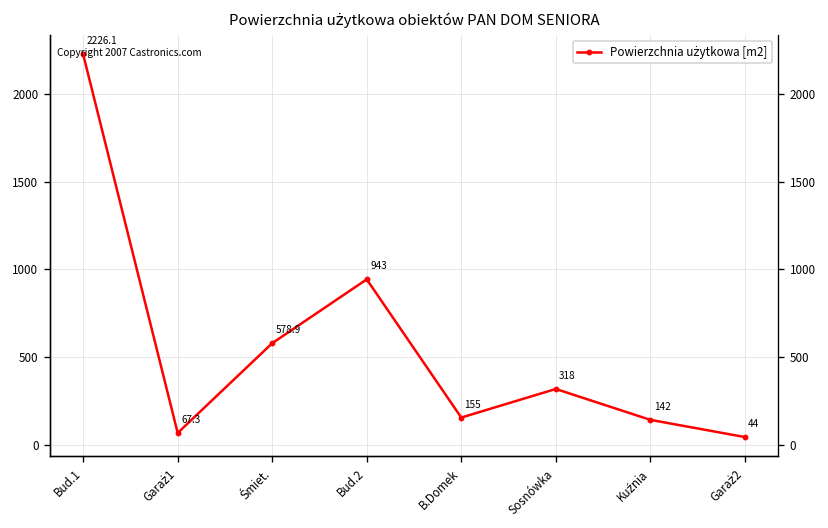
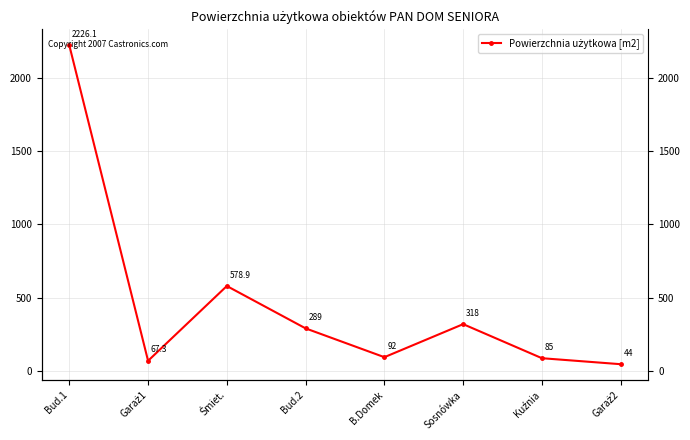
  {
    "Bud.1": 2226.1,
    "Garaż1": 67.3,
    "Śmiet.": 578.9,
-   "Bud.2": 943,
-   "B.Domek": 155,
+   "Bud.2": 289,
+   "B.Domek": 92,
    "Sosnówka": 318,
-   "Kuźnia": 142,
+   "Kuźnia": 85,
    "Garaż2": 44
  }
